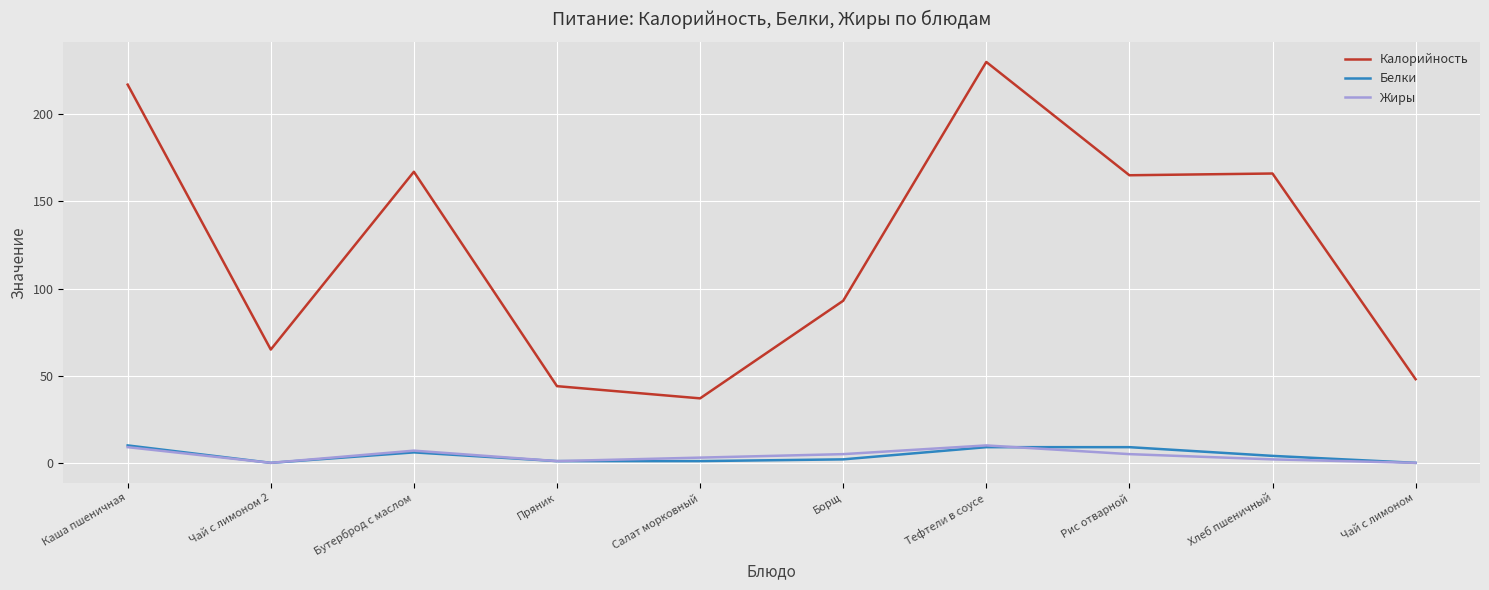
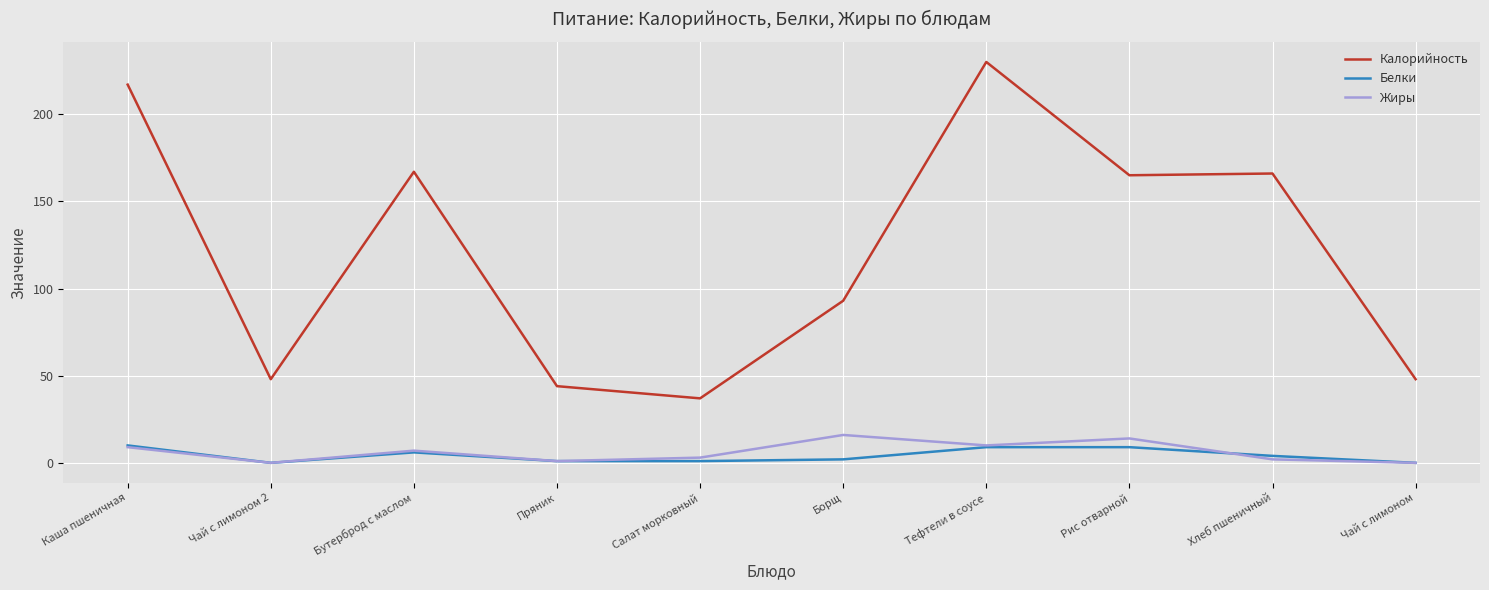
  {
    "Калорийность": {
      "Каша пшеничная": 217,
-     "Чай с лимоном 2": 65,
+     "Чай с лимоном 2": 48,
      "Бутерброд с маслом": 167,
      "Пряник": 44,
      "Салат морковный": 37,
      "Борщ": 93,
      "Тефтели в соусе": 230,
      "Рис отварной": 165,
      "Хлеб пшеничный": 166,
      "Чай с лимоном": 48
    },
    "Белки": {
      "Салат морковный": 1,
      "Борщ": 2,
      "Рис отварной": 9,
      "Хлеб пшеничный": 4
    },
    "Жиры": {
      "Салат морковный": 3,
-     "Борщ": 5,
-     "Рис отварной": 5,
+     "Борщ": 16,
+     "Рис отварной": 14,
      "Хлеб пшеничный": 2
    }
  }
